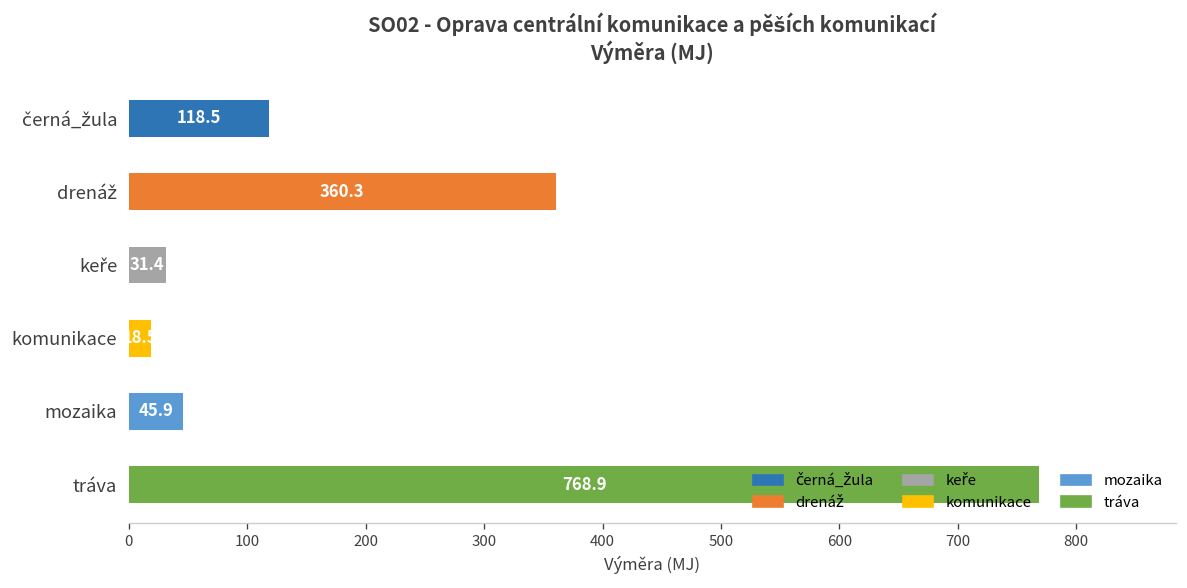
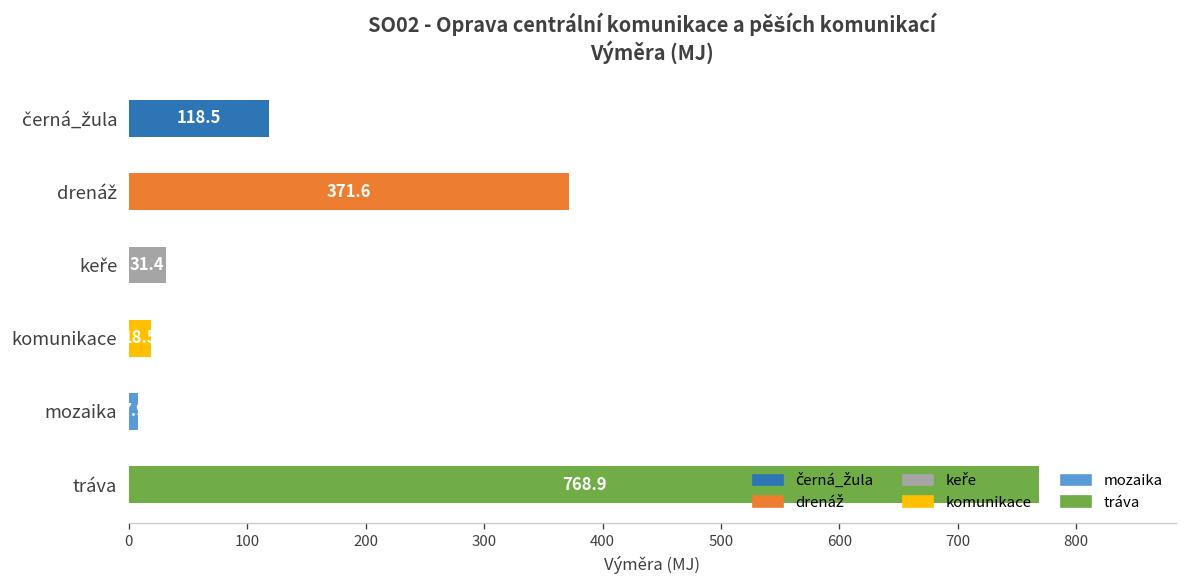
  {
    "černá_žula": 118.5,
-   "drenáž": 360.3,
+   "drenáž": 371.6,
    "keře": 31.4,
    "komunikace": 18.5,
-   "mozaika": 50,
+   "mozaika": 10,
    "tráva": 768.9
  }
